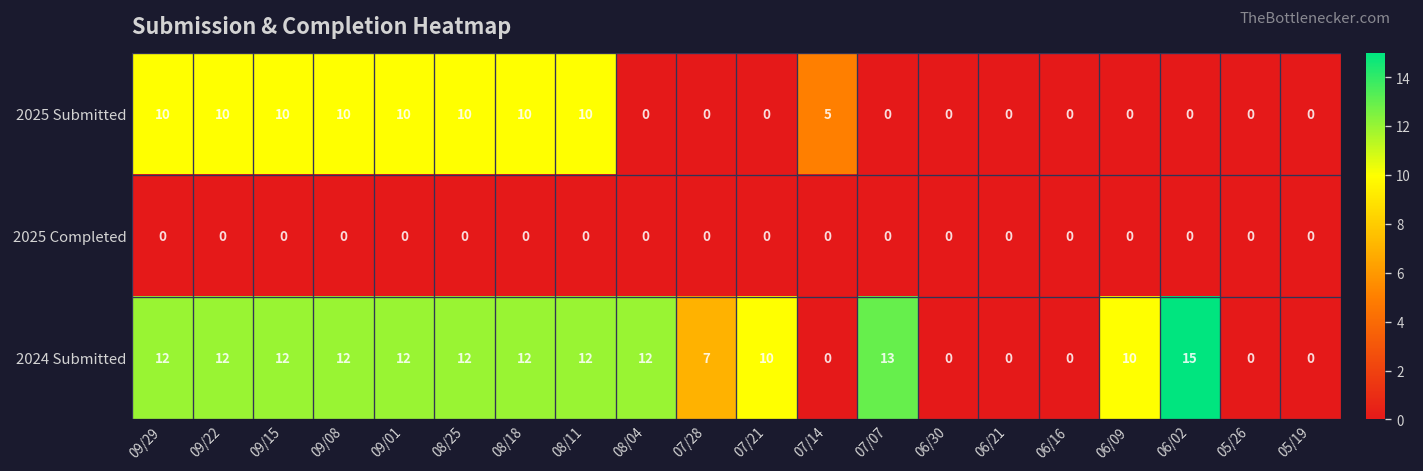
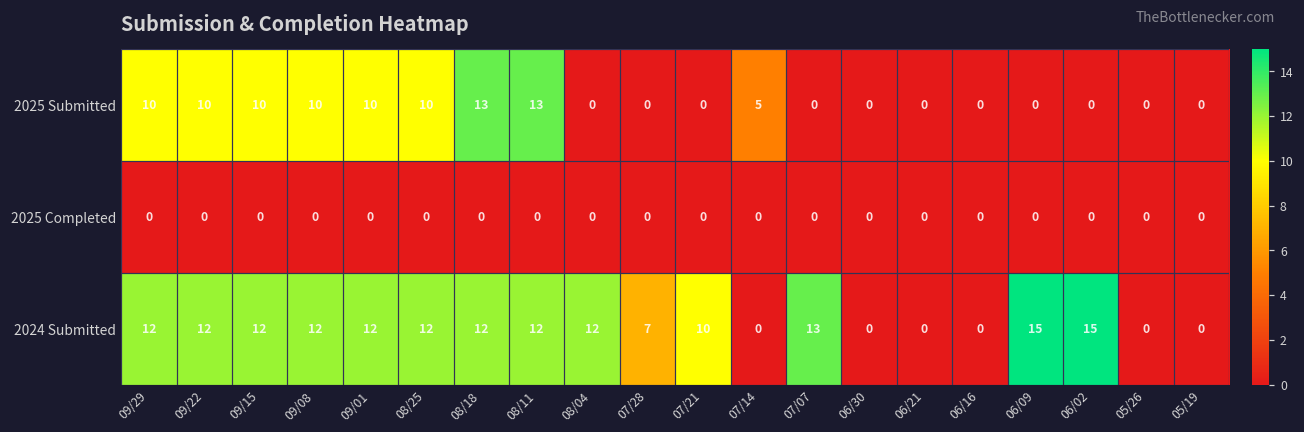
  {
    "2025 Submitted": {
      "09/29": 10,
      "09/22": 10,
      "09/15": 10,
      "09/08": 10,
      "09/01": 10,
      "08/25": 10,
-     "08/18": 10,
-     "08/11": 10,
+     "08/18": 13,
+     "08/11": 13,
      "08/04": 0,
      "07/28": 0,
      "07/21": 0,
      "07/14": 5,
      "07/07": 0,
      "06/30": 0,
      "06/21": 0,
      "06/16": 0,
      "06/09": 0,
      "06/02": 0,
      "05/26": 0,
      "05/19": 0
    },
    "2025 Completed": {
      "09/29": 0,
      "09/22": 0,
      "09/15": 0,
      "09/08": 0,
      "09/01": 0,
      "08/25": 0,
      "08/18": 0,
      "08/11": 0,
      "08/04": 0,
      "07/28": 0,
      "07/21": 0,
      "07/14": 0,
      "07/07": 0,
      "06/30": 0,
      "06/21": 0,
      "06/16": 0,
      "06/09": 0,
      "06/02": 0,
      "05/26": 0,
      "05/19": 0
    },
    "2024 Submitted": {
      "09/29": 12,
      "09/22": 12,
      "09/15": 12,
      "09/08": 12,
      "09/01": 12,
      "08/25": 12,
      "08/18": 12,
      "08/11": 12,
      "08/04": 12,
      "07/28": 7,
      "07/21": 10,
      "07/14": 0,
      "07/07": 13,
      "06/30": 0,
      "06/21": 0,
      "06/16": 0,
-     "06/09": 10,
+     "06/09": 15,
      "06/02": 15,
      "05/26": 0,
      "05/19": 0
    }
  }
